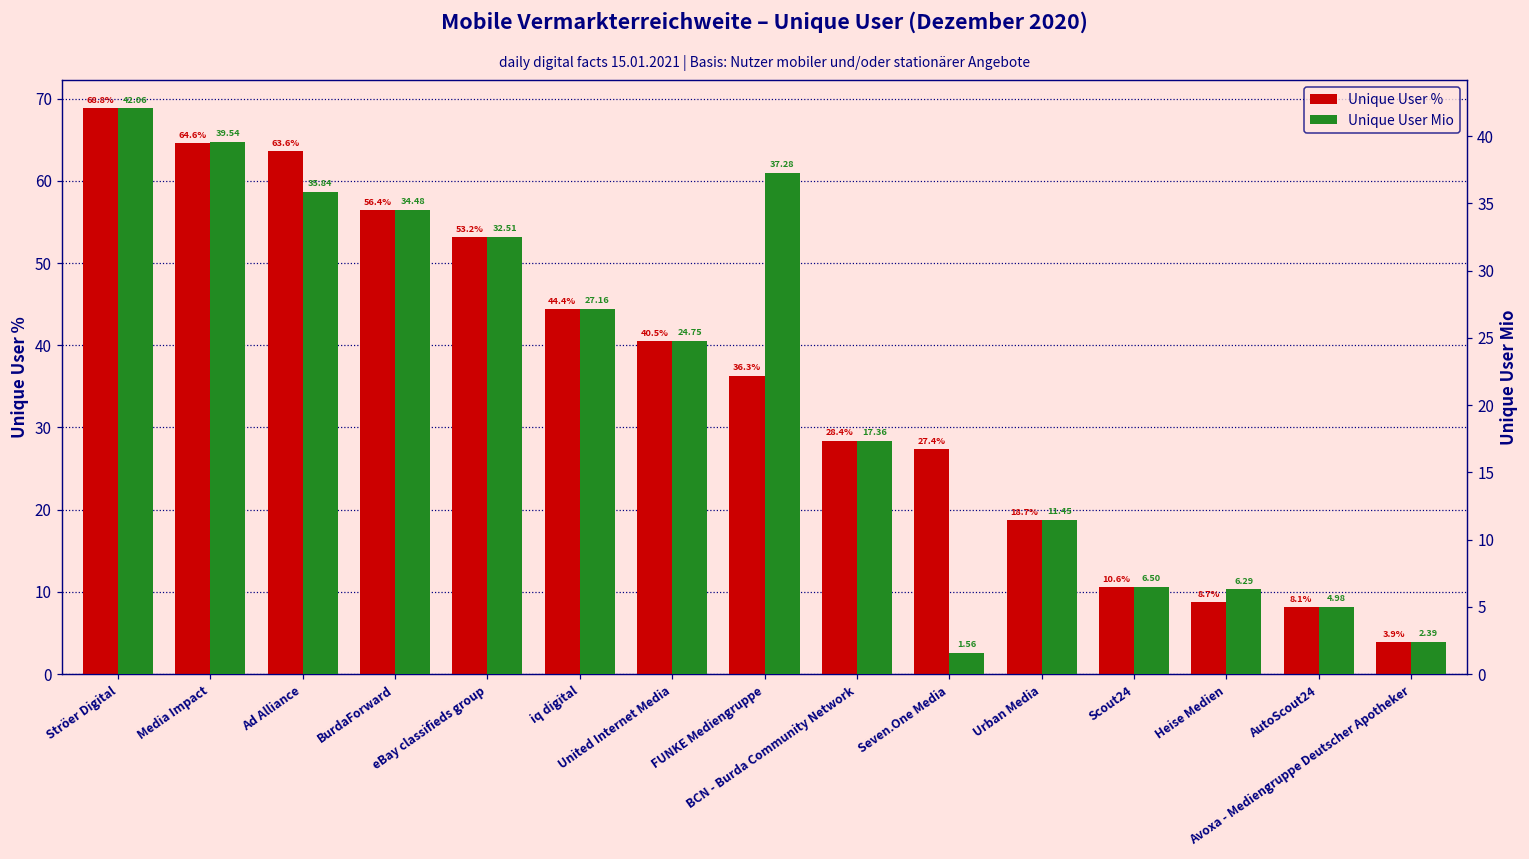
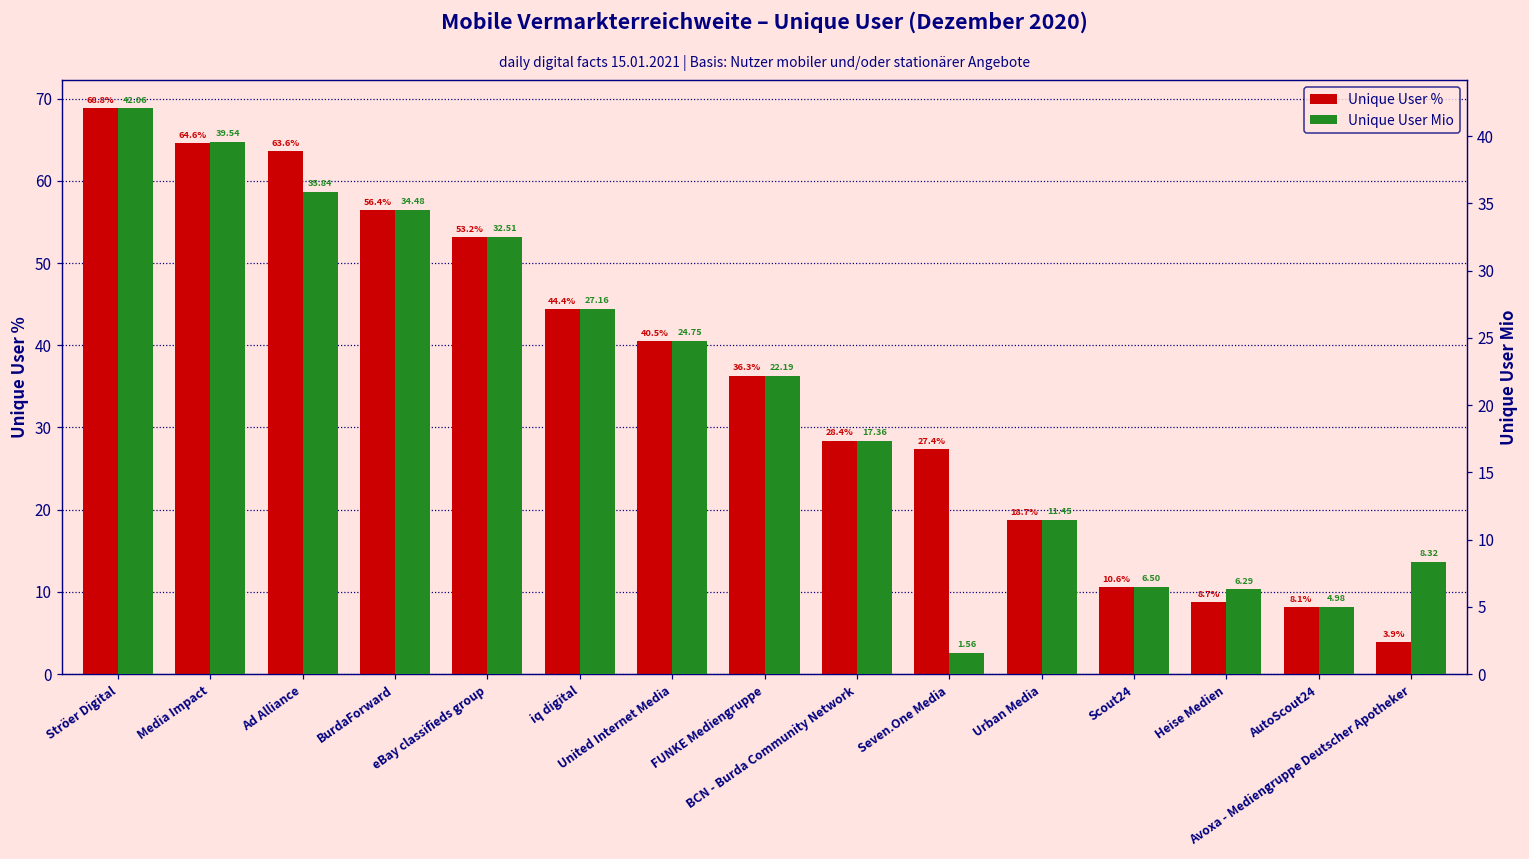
  {
    "Unique User %": {
      "Ströer Digital": "68.8%",
      "Media Impact": "64.6%",
      "Ad Alliance": "63.6%",
      "BurdaForward": "56.4%",
      "eBay classifieds group": "53.2%",
      "iq digital": "44.4%",
      "United Internet Media": "40.5%",
      "FUNKE Mediengruppe": "36.3%",
      "BCN - Burda Community Network": "28.4%",
      "Seven.One Media": "27.4%",
      "Urban Media": "18.7%",
      "Scout24": "10.6%",
      "Heise Medien": "8.7%",
      "AutoScout24": "8.1%",
      "Avoxa - Mediengruppe Deutscher Apotheker": "3.9%"
    },
    "Unique User Mio": {
      "Ströer Digital": "42.06",
      "Media Impact": "39.54",
      "Ad Alliance": "35.84",
      "BurdaForward": "34.48",
      "eBay classifieds group": "32.51",
      "iq digital": "27.16",
      "United Internet Media": "24.75",
-     "FUNKE Mediengruppe": "37.28",
+     "FUNKE Mediengruppe": "22.19",
      "BCN - Burda Community Network": "17.36",
      "Seven.One Media": "1.56",
      "Urban Media": "11.45",
      "Scout24": "6.50",
      "Heise Medien": "6.29",
      "AutoScout24": "4.98",
-     "Avoxa - Mediengruppe Deutscher Apotheker": "2.39"
+     "Avoxa - Mediengruppe Deutscher Apotheker": "8.32"
    }
  }
